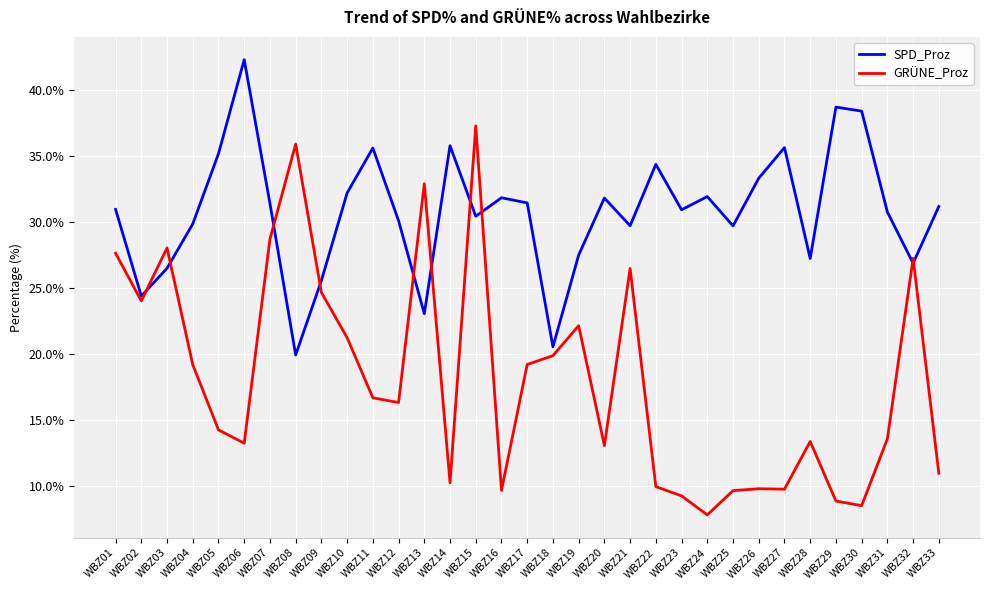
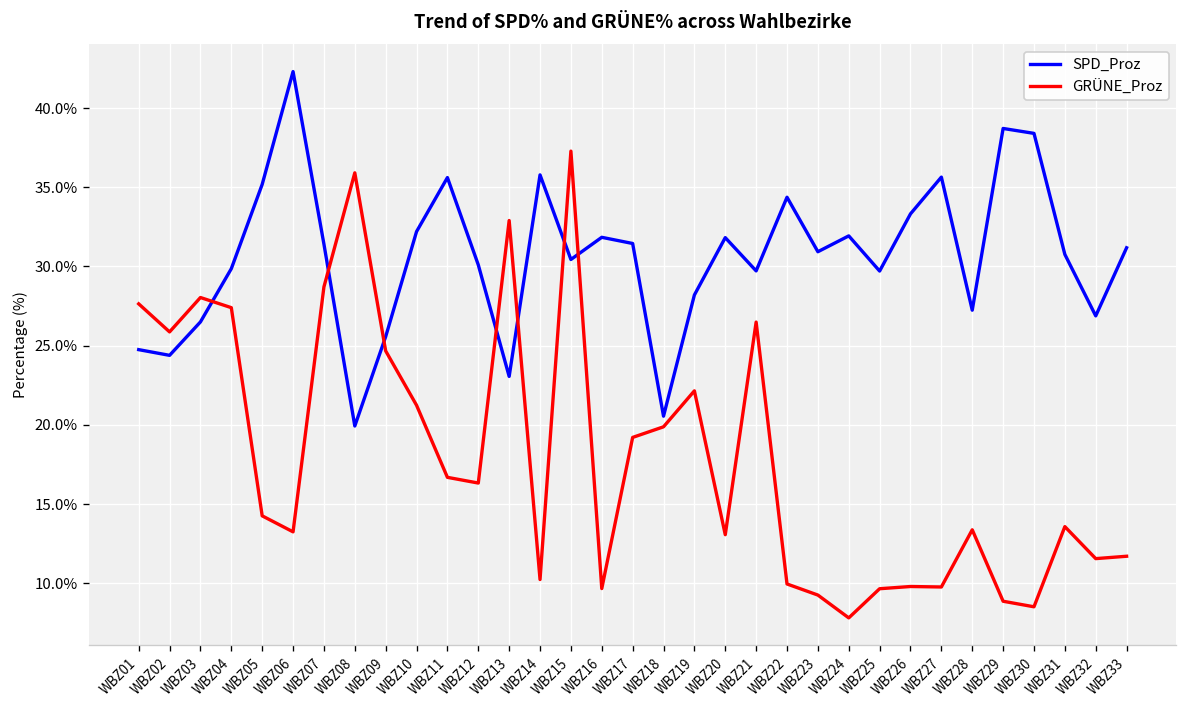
  {
    "SPD_Proz": {
-     "WBZ01": "31.0%",
+     "WBZ01": "24.8%",
      "WBZ02": "24.4%",
      "WBZ03": "26.5%",
      "WBZ04": "29.9%",
      "WBZ05": "35.2%",
      "WBZ06": "42.3%",
      "WBZ07": "31.4%",
      "WBZ08": "19.9%",
      "WBZ09": "25.6%",
      "WBZ10": "32.2%",
      "WBZ11": "35.6%",
      "WBZ12": "30.1%",
      "WBZ13": "23.1%",
      "WBZ14": "35.8%",
      "WBZ15": "30.4%",
      "WBZ16": "31.8%",
      "WBZ17": "31.5%",
      "WBZ18": "20.6%",
-     "WBZ19": "27.5%",
+     "WBZ19": "28.2%",
      "WBZ20": "31.8%",
      "WBZ21": "29.7%",
      "WBZ22": "34.4%",
      "WBZ23": "30.9%",
      "WBZ24": "31.9%",
      "WBZ25": "29.7%",
      "WBZ26": "33.3%",
      "WBZ27": "35.6%",
      "WBZ28": "27.2%",
      "WBZ29": "38.7%",
      "WBZ30": "38.4%",
      "WBZ31": "30.8%",
      "WBZ32": "26.9%",
      "WBZ33": "31.2%"
    },
    "GRÜNE_Proz": {
      "WBZ01": "27.6%",
-     "WBZ02": "24.0%",
+     "WBZ02": "25.9%",
      "WBZ03": "28.0%",
-     "WBZ04": "19.2%",
+     "WBZ04": "27.4%",
      "WBZ05": "14.3%",
      "WBZ06": "13.3%",
      "WBZ07": "28.7%",
      "WBZ08": "35.9%",
      "WBZ09": "24.7%",
      "WBZ10": "21.2%",
      "WBZ11": "16.7%",
      "WBZ12": "16.3%",
      "WBZ13": "32.9%",
      "WBZ14": "10.2%",
      "WBZ15": "37.3%",
      "WBZ16": "9.7%",
      "WBZ17": "19.2%",
      "WBZ18": "19.9%",
      "WBZ19": "22.2%",
      "WBZ20": "13.1%",
      "WBZ21": "26.5%",
      "WBZ22": "10.0%",
      "WBZ23": "9.3%",
      "WBZ24": "7.8%",
      "WBZ25": "9.7%",
      "WBZ26": "9.8%",
      "WBZ27": "9.8%",
      "WBZ28": "13.4%",
      "WBZ29": "8.9%",
      "WBZ30": "8.5%",
      "WBZ31": "13.6%",
-     "WBZ32": "27.3%",
-     "WBZ33": "11.0%"
+     "WBZ32": "11.6%",
+     "WBZ33": "11.7%"
    }
  }
